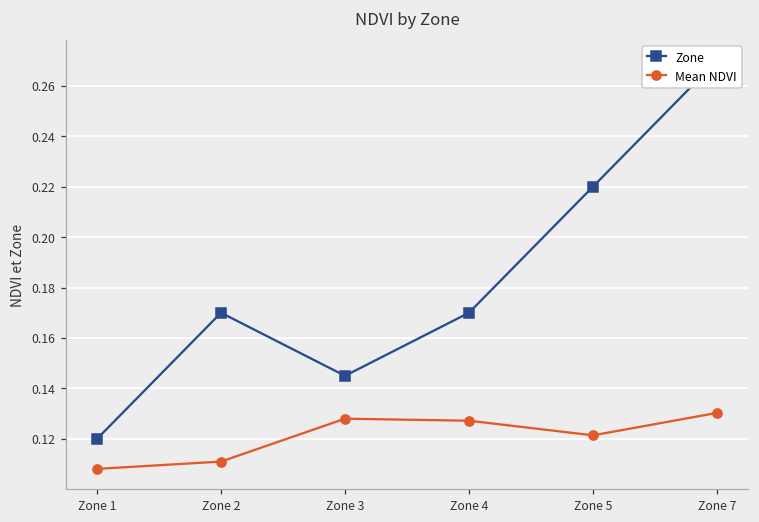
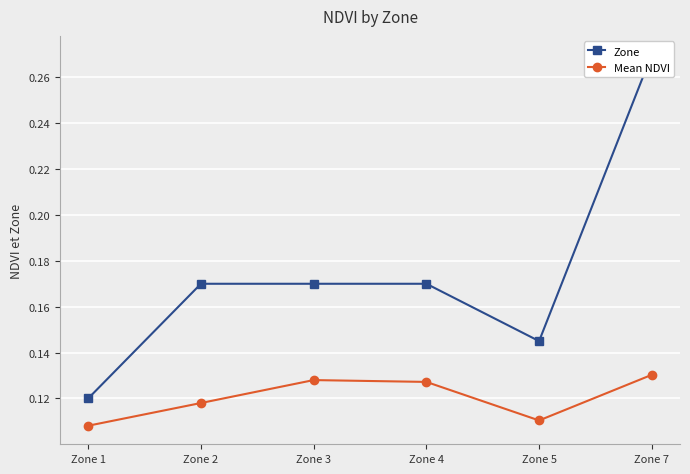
  {
    "Zone": {
      "Zone 1": 0.120,
      "Zone 2": 0.170,
-     "Zone 3": 0.145,
+     "Zone 3": 0.170,
      "Zone 4": 0.170,
-     "Zone 5": 0.220
+     "Zone 5": 0.145
    },
    "Mean NDVI": {
      "Zone 1": 0.108,
-     "Zone 2": 0.111,
+     "Zone 2": 0.118,
      "Zone 3": 0.128,
      "Zone 4": 0.127,
-     "Zone 5": 0.121,
+     "Zone 5": 0.110,
      "Zone 7": 0.130
    }
  }
